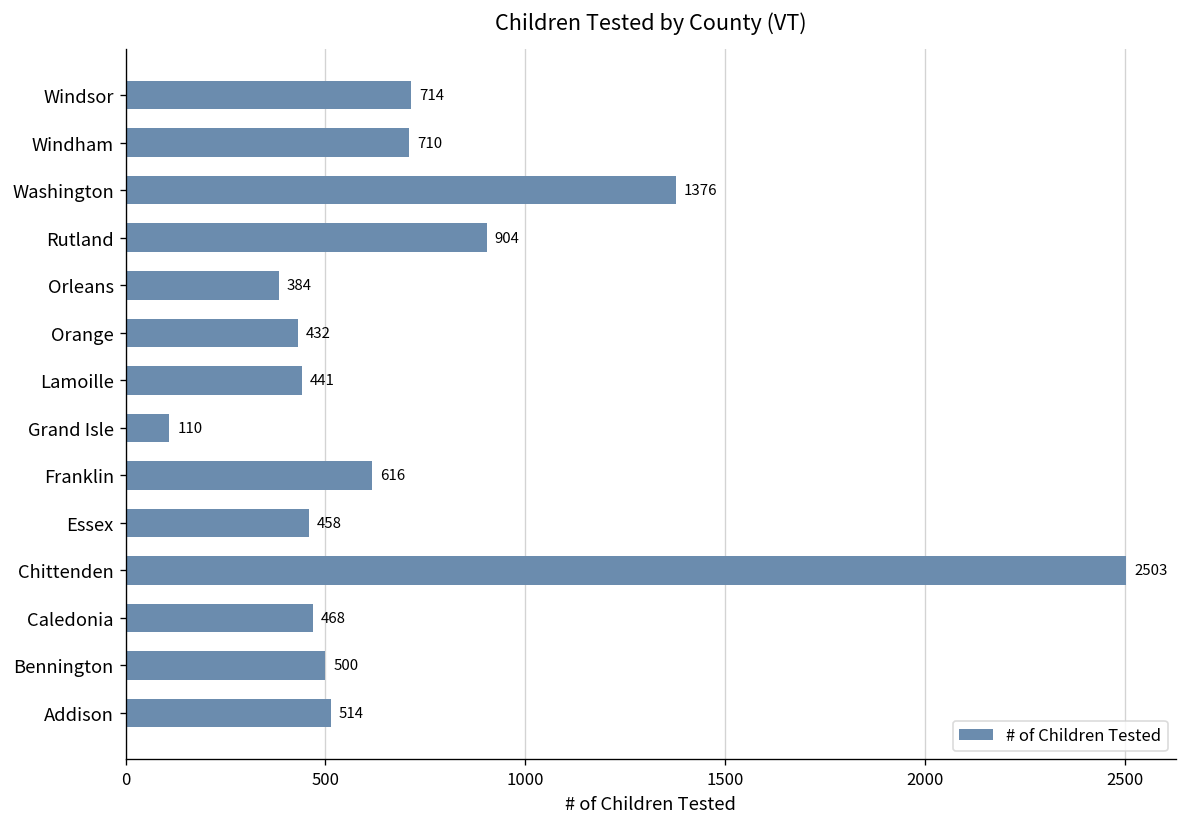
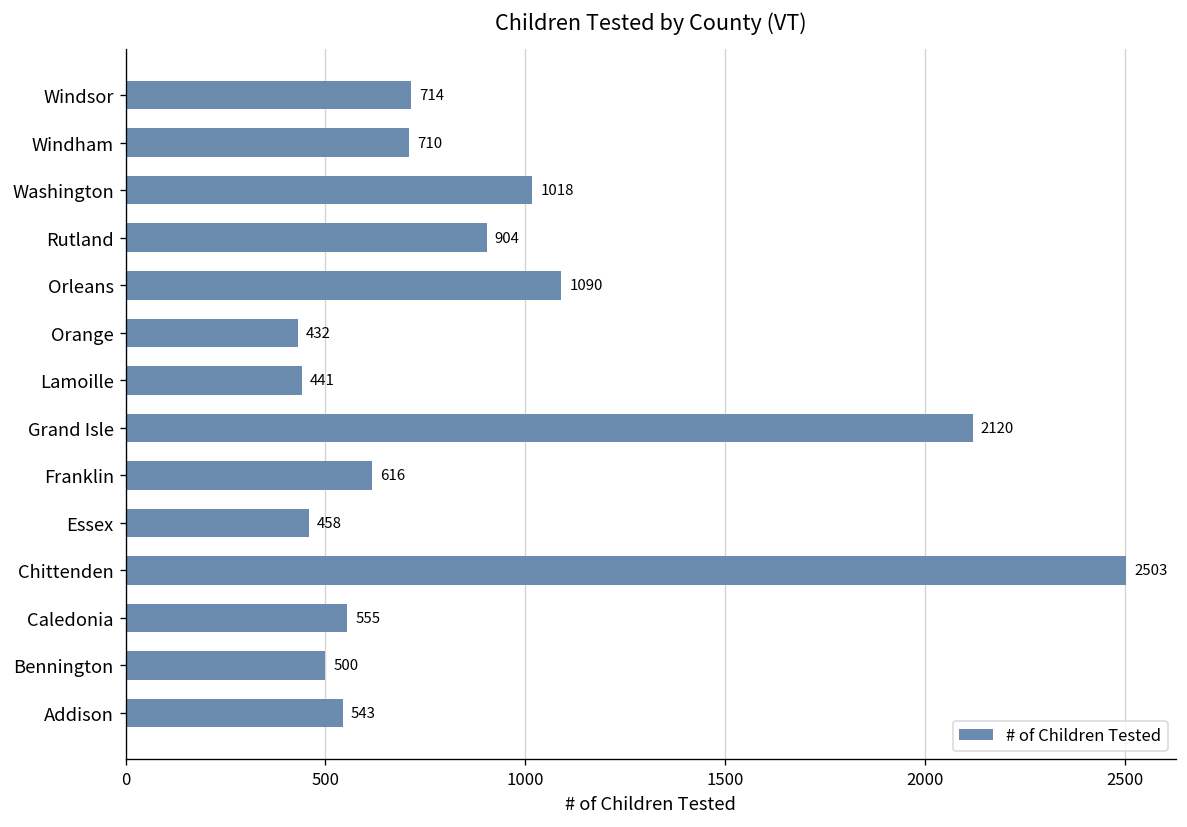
  {
    "Windsor": 714,
    "Windham": 710,
-   "Washington": 1376,
+   "Washington": 1018,
    "Rutland": 904,
-   "Orleans": 384,
+   "Orleans": 1090,
    "Orange": 432,
    "Lamoille": 441,
-   "Grand Isle": 110,
+   "Grand Isle": 2120,
    "Franklin": 616,
    "Essex": 458,
    "Chittenden": 2503,
-   "Caledonia": 468,
+   "Caledonia": 555,
    "Bennington": 500,
-   "Addison": 514
+   "Addison": 543
  }
